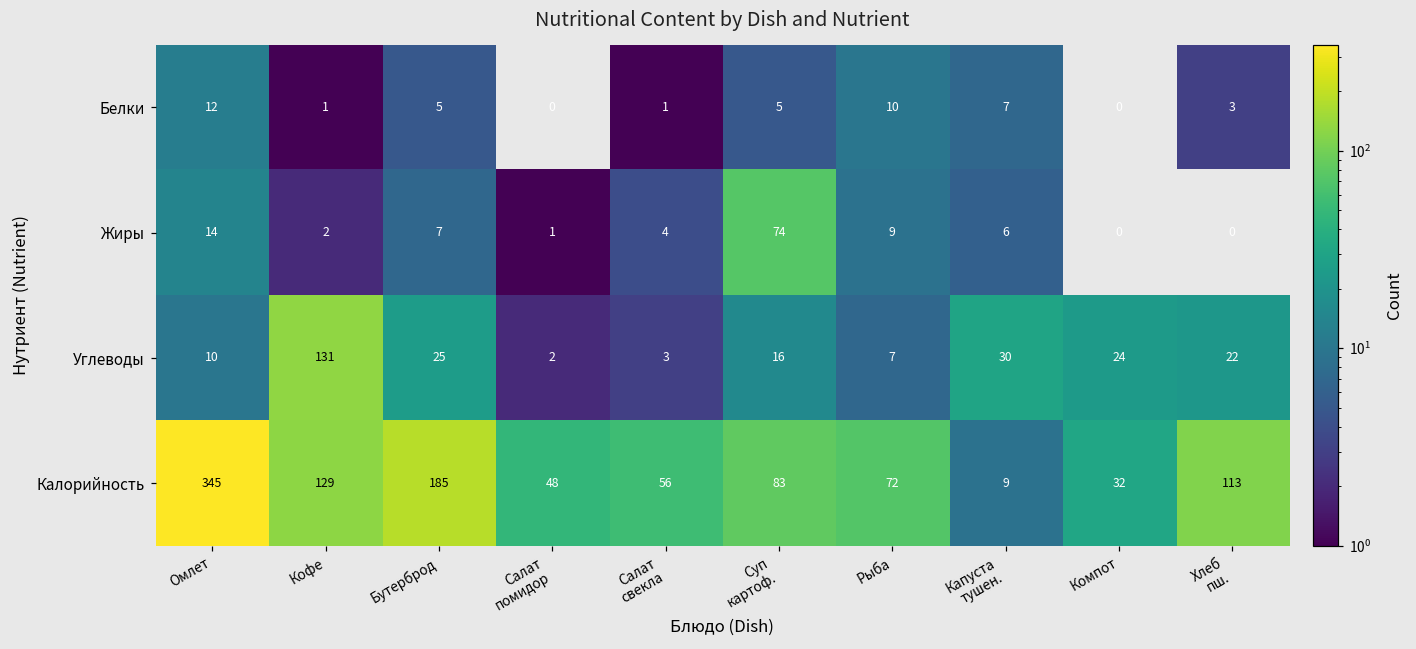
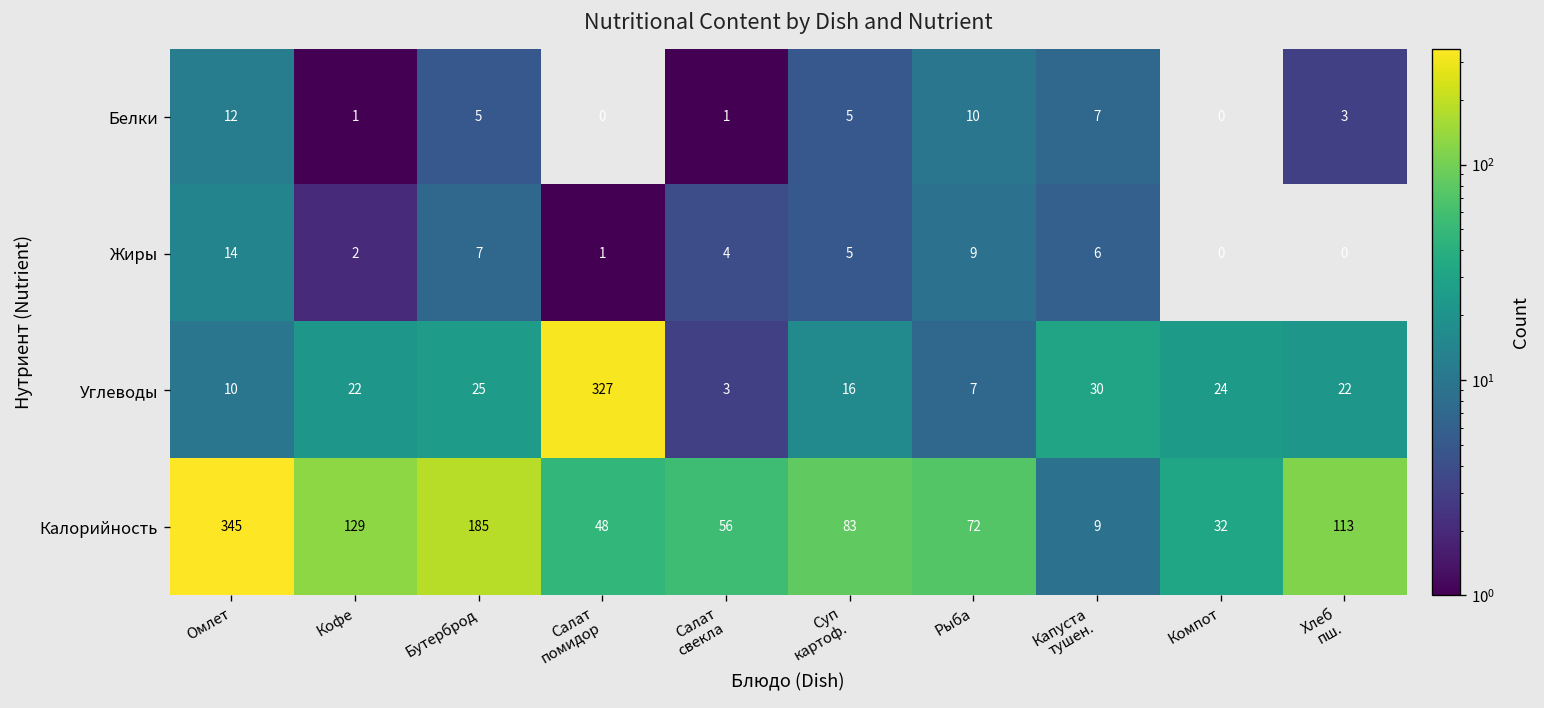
  {
    "Белки": {
      "Омлет": 12,
      "Кофе": 1,
      "Бутерброд": 5,
      "Салат свекла": 1,
      "Суп картоф.": 5,
      "Рыба": 10,
      "Капуста тушен.": 7,
      "Хлеб пш.": 3
    },
    "Жиры": {
      "Омлет": 14,
      "Кофе": 2,
      "Бутерброд": 7,
      "Салат помидор": 1,
      "Салат свекла": 4,
-     "Суп картоф.": 74,
+     "Суп картоф.": 5,
      "Рыба": 9,
      "Капуста тушен.": 6
    },
    "Углеводы": {
      "Омлет": 10,
-     "Кофе": 131,
+     "Кофе": 22,
      "Бутерброд": 25,
-     "Салат помидор": 2,
+     "Салат помидор": 327,
      "Салат свекла": 3,
      "Суп картоф.": 16,
      "Рыба": 7,
      "Капуста тушен.": 30,
      "Компот": 24,
      "Хлеб пш.": 22
    },
    "Калорийность": {
      "Омлет": 345,
      "Кофе": 129,
      "Бутерброд": 185,
      "Салат помидор": 48,
      "Салат свекла": 56,
      "Суп картоф.": 83,
      "Рыба": 72,
      "Капуста тушен.": 9,
      "Компот": 32,
      "Хлеб пш.": 113
    }
  }
